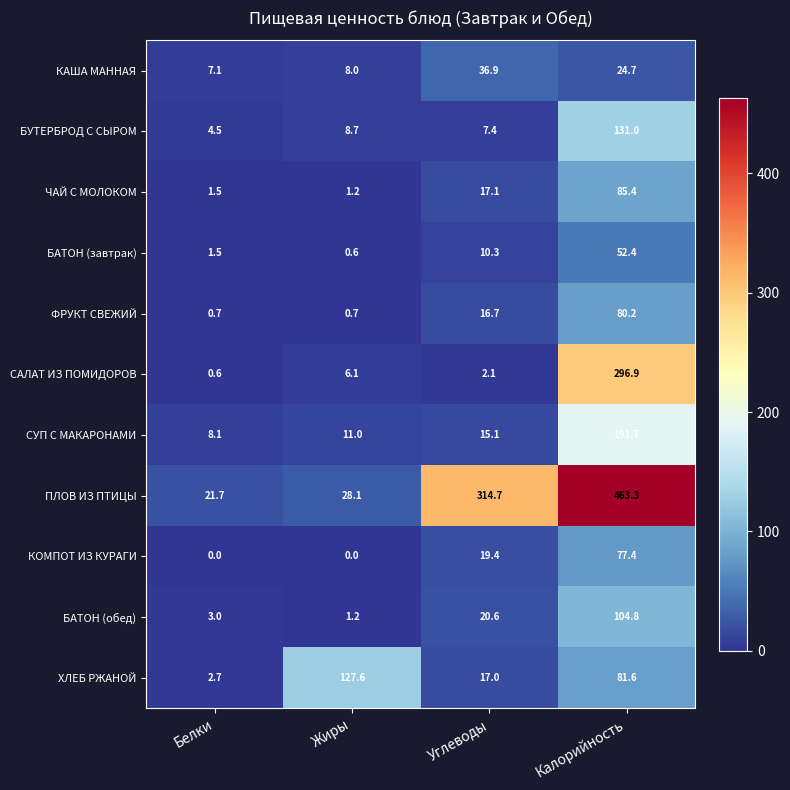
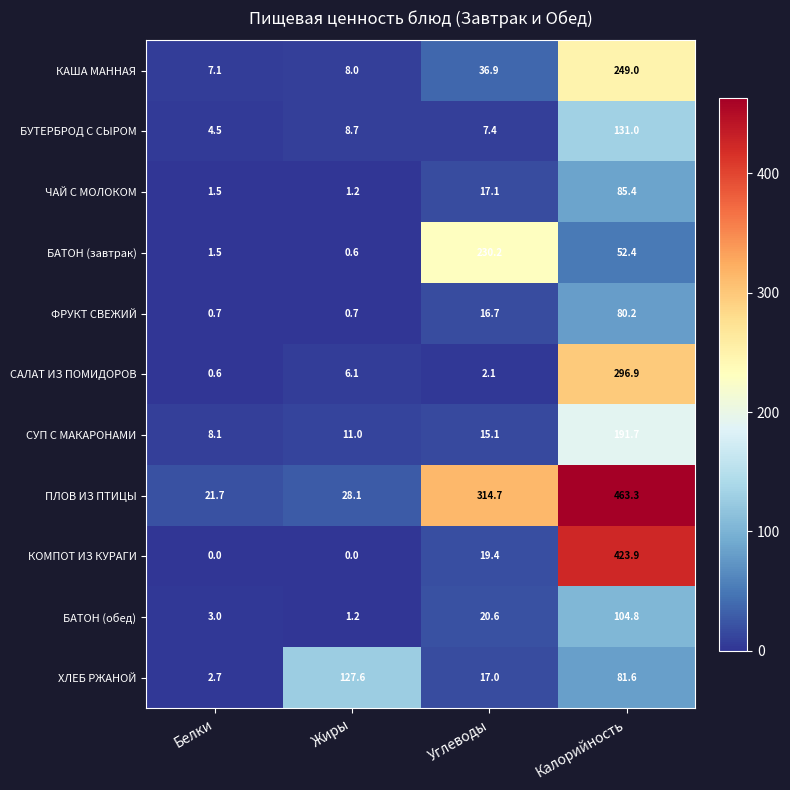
  {
    "КАША МАННАЯ": {
      "Белки": 7.1,
      "Жиры": 8.0,
      "Углеводы": 36.9,
-     "Калорийность": 24.7
+     "Калорийность": 249.0
    },
    "БУТЕРБРОД С СЫРОМ": {
      "Белки": 4.5,
      "Жиры": 8.7,
      "Углеводы": 7.4,
      "Калорийность": 131.0
    },
    "ЧАЙ С МОЛОКОМ": {
      "Белки": 1.5,
      "Жиры": 1.2,
      "Углеводы": 17.1,
      "Калорийность": 85.4
    },
    "БАТОН (завтрак)": {
      "Белки": 1.5,
      "Жиры": 0.6,
-     "Углеводы": 10.3,
+     "Углеводы": 230.2,
      "Калорийность": 52.4
    },
    "ФРУКТ СВЕЖИЙ": {
      "Белки": 0.7,
      "Жиры": 0.7,
      "Углеводы": 16.7,
      "Калорийность": 80.2
    },
    "САЛАТ ИЗ ПОМИДОРОВ": {
      "Белки": 0.6,
      "Жиры": 6.1,
      "Углеводы": 2.1,
      "Калорийность": 296.9
    },
    "СУП С МАКАРОНАМИ": {
      "Белки": 8.1,
      "Жиры": 11.0,
      "Углеводы": 15.1
    },
    "ПЛОВ ИЗ ПТИЦЫ": {
      "Белки": 21.7,
      "Жиры": 28.1,
      "Углеводы": 314.7,
      "Калорийность": 463.3
    },
    "КОМПОТ ИЗ КУРАГИ": {
      "Белки": 0.0,
      "Жиры": 0.0,
      "Углеводы": 19.4,
-     "Калорийность": 77.4
+     "Калорийность": 423.9
    },
    "БАТОН (обед)": {
      "Белки": 3.0,
      "Жиры": 1.2,
      "Углеводы": 20.6,
      "Калорийность": 104.8
    },
    "ХЛЕБ РЖАНОЙ": {
      "Белки": 2.7,
      "Жиры": 127.6,
      "Углеводы": 17.0,
      "Калорийность": 81.6
    }
  }
